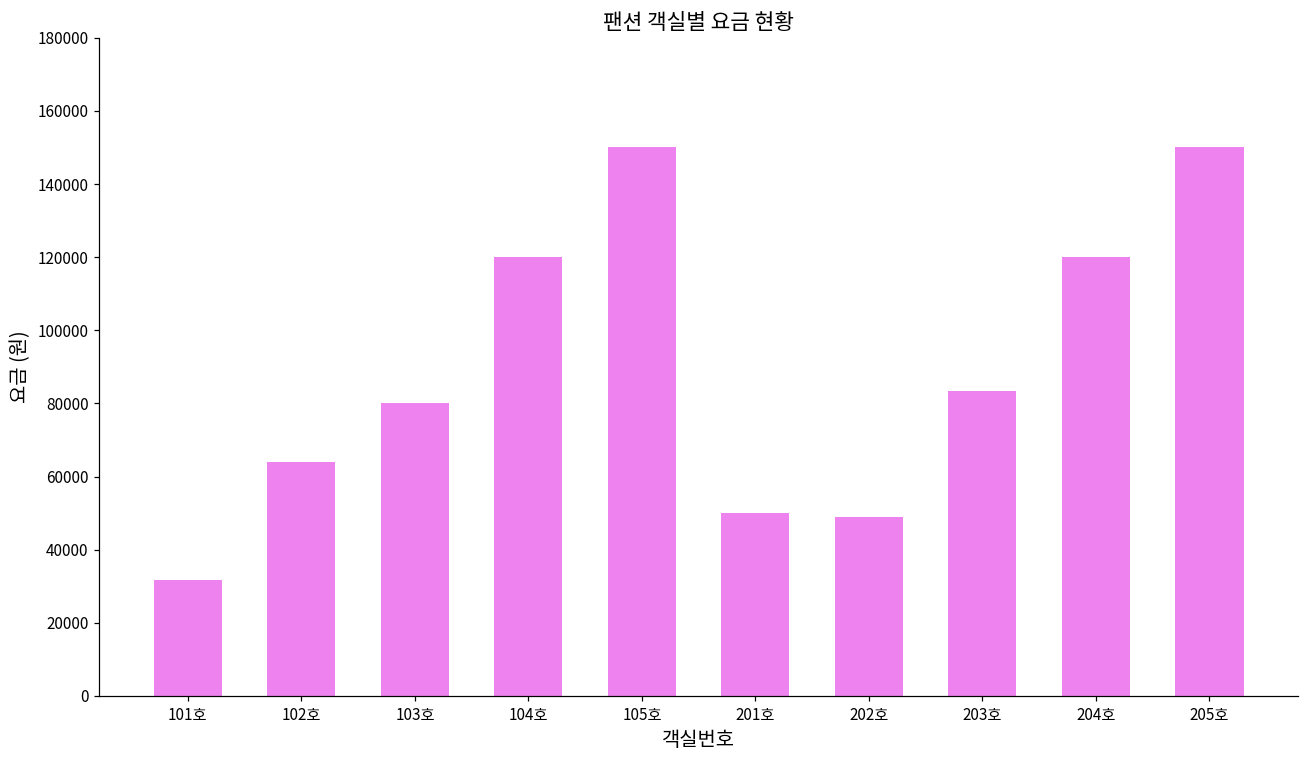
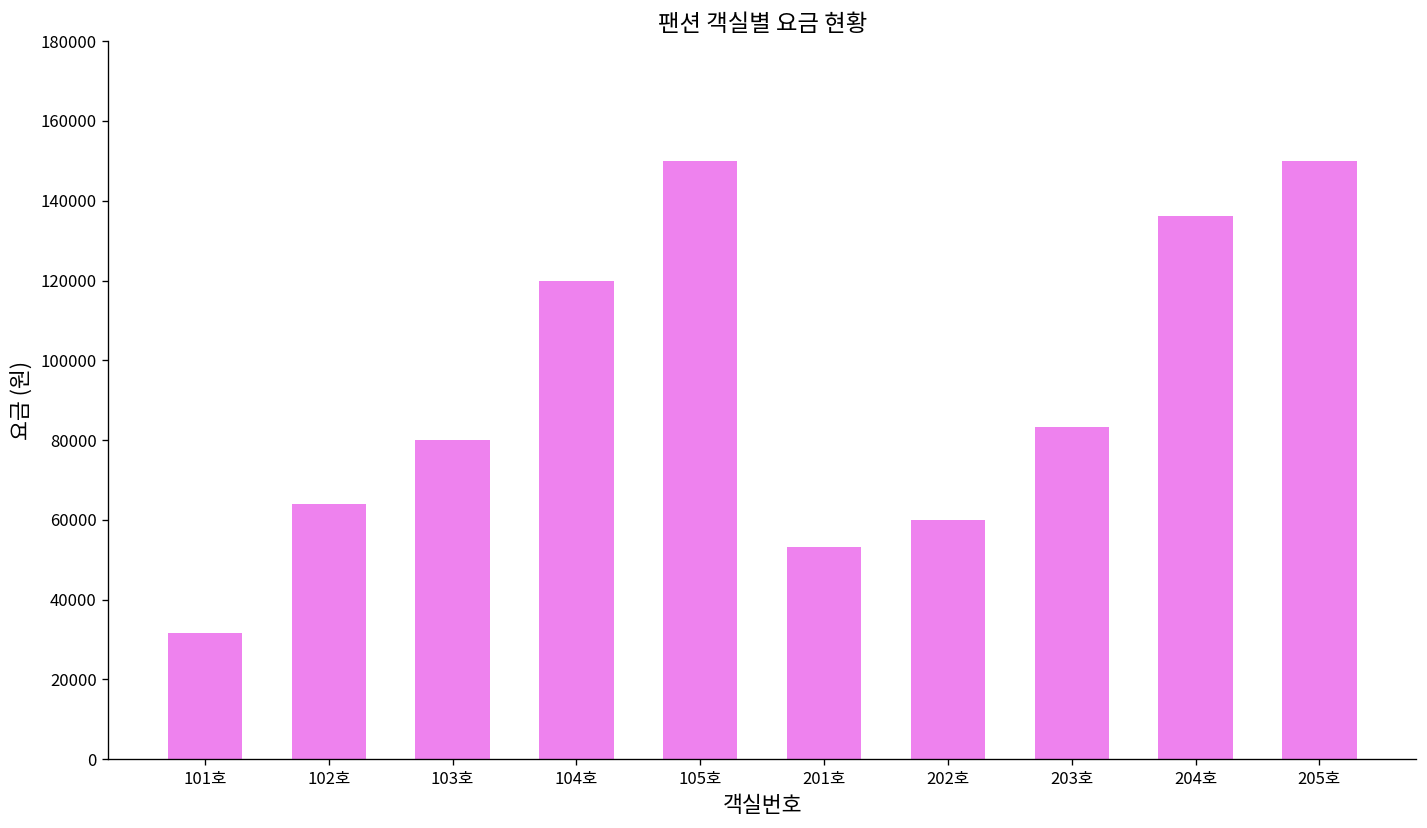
  {
    "101호": 32000,
    "102호": 64000,
    "103호": 80000,
    "104호": 120000,
    "105호": 150000,
-   "201호": 50000,
-   "202호": 49000,
+   "201호": 53000,
+   "202호": 60000,
    "203호": 83000,
-   "204호": 120000,
+   "204호": 136000,
    "205호": 150000
  }
